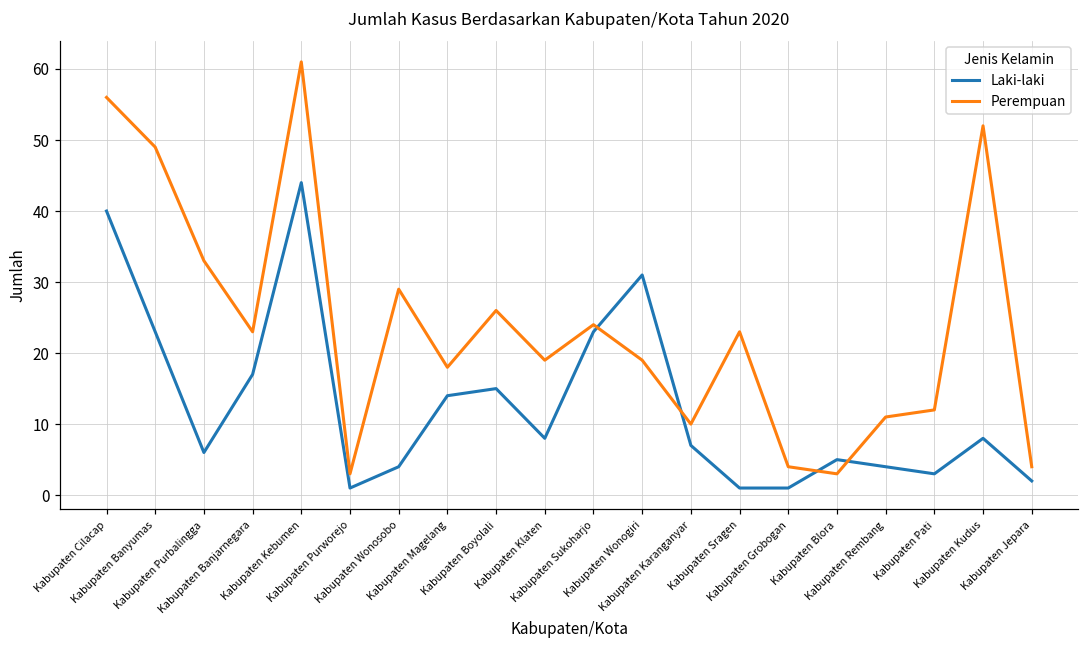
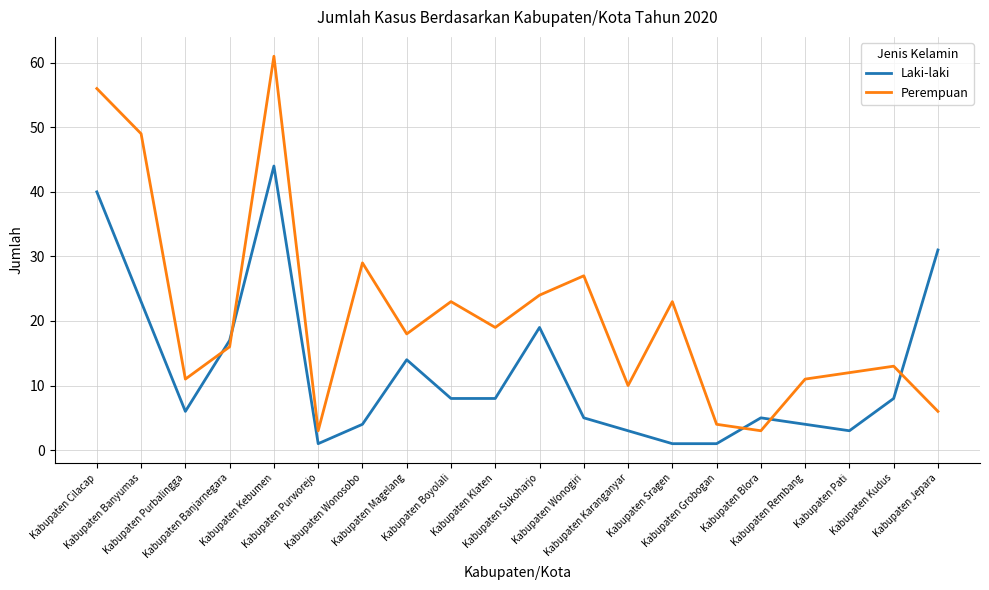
  {
    "Laki-laki": {
      "Kabupaten Cilacap": 40,
      "Kabupaten Banyumas": 23,
      "Kabupaten Purbalingga": 6,
      "Kabupaten Banjarnegara": 17,
      "Kabupaten Kebumen": 44,
      "Kabupaten Purworejo": 1,
      "Kabupaten Wonosobo": 4,
      "Kabupaten Magelang": 14,
-     "Kabupaten Boyolali": 15,
+     "Kabupaten Boyolali": 8,
      "Kabupaten Klaten": 8,
-     "Kabupaten Sukoharjo": 23,
-     "Kabupaten Wonogiri": 31,
-     "Kabupaten Karanganyar": 7,
+     "Kabupaten Sukoharjo": 19,
+     "Kabupaten Wonogiri": 5,
+     "Kabupaten Karanganyar": 3,
      "Kabupaten Sragen": 1,
      "Kabupaten Grobogan": 1,
      "Kabupaten Blora": 5,
      "Kabupaten Rembang": 4,
      "Kabupaten Pati": 3,
      "Kabupaten Kudus": 8,
-     "Kabupaten Jepara": 2
+     "Kabupaten Jepara": 31
    },
    "Perempuan": {
      "Kabupaten Cilacap": 56,
      "Kabupaten Banyumas": 49,
-     "Kabupaten Purbalingga": 33,
-     "Kabupaten Banjarnegara": 23,
+     "Kabupaten Purbalingga": 11,
+     "Kabupaten Banjarnegara": 16,
      "Kabupaten Kebumen": 61,
      "Kabupaten Purworejo": 3,
      "Kabupaten Wonosobo": 29,
      "Kabupaten Magelang": 18,
-     "Kabupaten Boyolali": 26,
+     "Kabupaten Boyolali": 23,
      "Kabupaten Klaten": 19,
      "Kabupaten Sukoharjo": 24,
-     "Kabupaten Wonogiri": 19,
+     "Kabupaten Wonogiri": 27,
      "Kabupaten Karanganyar": 10,
      "Kabupaten Sragen": 23,
      "Kabupaten Grobogan": 4,
      "Kabupaten Blora": 3,
      "Kabupaten Rembang": 11,
      "Kabupaten Pati": 12,
-     "Kabupaten Kudus": 52,
-     "Kabupaten Jepara": 4
+     "Kabupaten Kudus": 13,
+     "Kabupaten Jepara": 6
    }
  }
